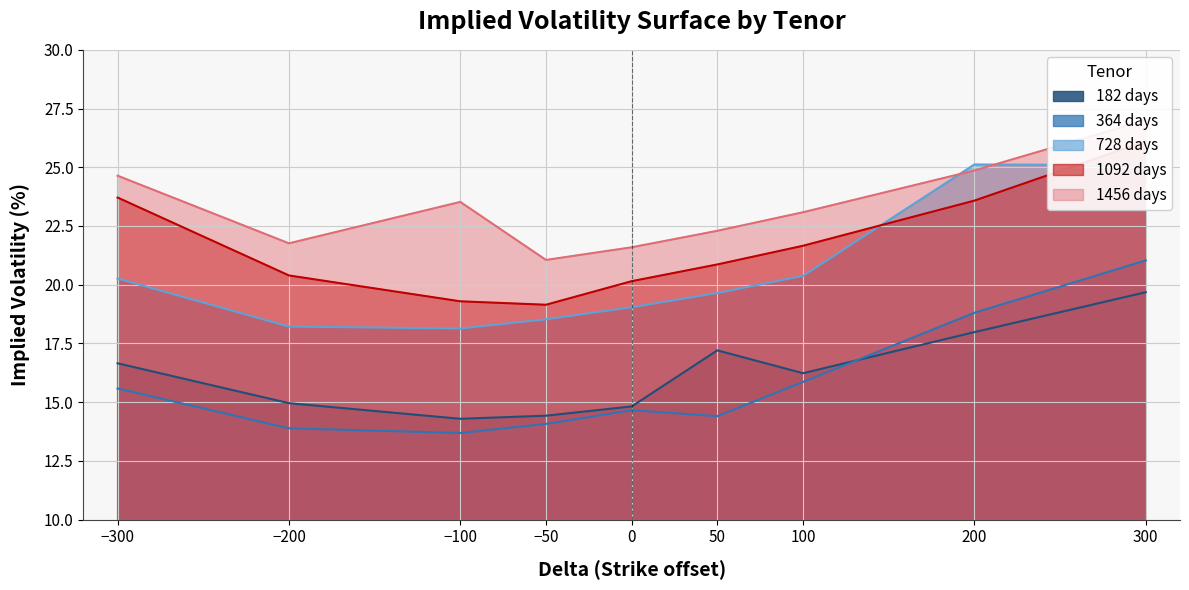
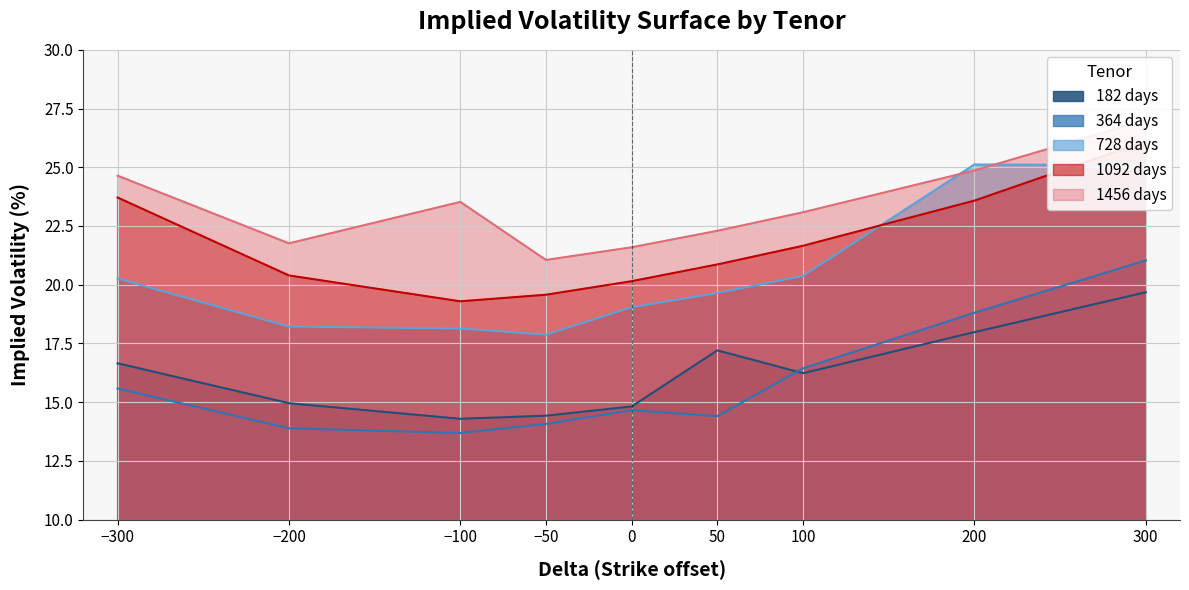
  {
    "182 days": {
      "−300": 16.7,
      "−200": 15.0,
      "−100": 14.3,
      "−50": 14.4,
      "0": 14.8,
      "50": 17.2,
      "100": 16.2,
      "200": 18.0,
      "300": 19.7
    },
    "364 days": {
      "−300": 15.6,
      "−200": 13.9,
      "−100": 13.7,
      "−50": 14.1,
      "0": 14.7,
      "50": 14.4,
-     "100": 15.9,
+     "100": 16.4,
      "200": 18.8,
      "300": 21.0
    },
    "728 days": {
      "−300": 20.3,
      "−200": 18.2,
      "−100": 18.1,
-     "−50": 18.5,
+     "−50": 17.9,
      "0": 19.0,
      "50": 19.6,
      "100": 20.4,
      "200": 25.1
    },
    "1092 days": {
      "−300": 23.7,
      "−200": 20.4,
      "−100": 19.3,
-     "−50": 19.1,
+     "−50": 19.6,
      "0": 20.1,
      "50": 20.9,
      "100": 21.7,
      "200": 23.6
    },
    "1456 days": {
      "−300": 24.6,
      "−200": 21.8,
      "−100": 23.5,
      "−50": 21.1,
      "0": 21.6,
      "50": 22.3,
      "100": 23.1,
      "200": 24.9
    }
  }
